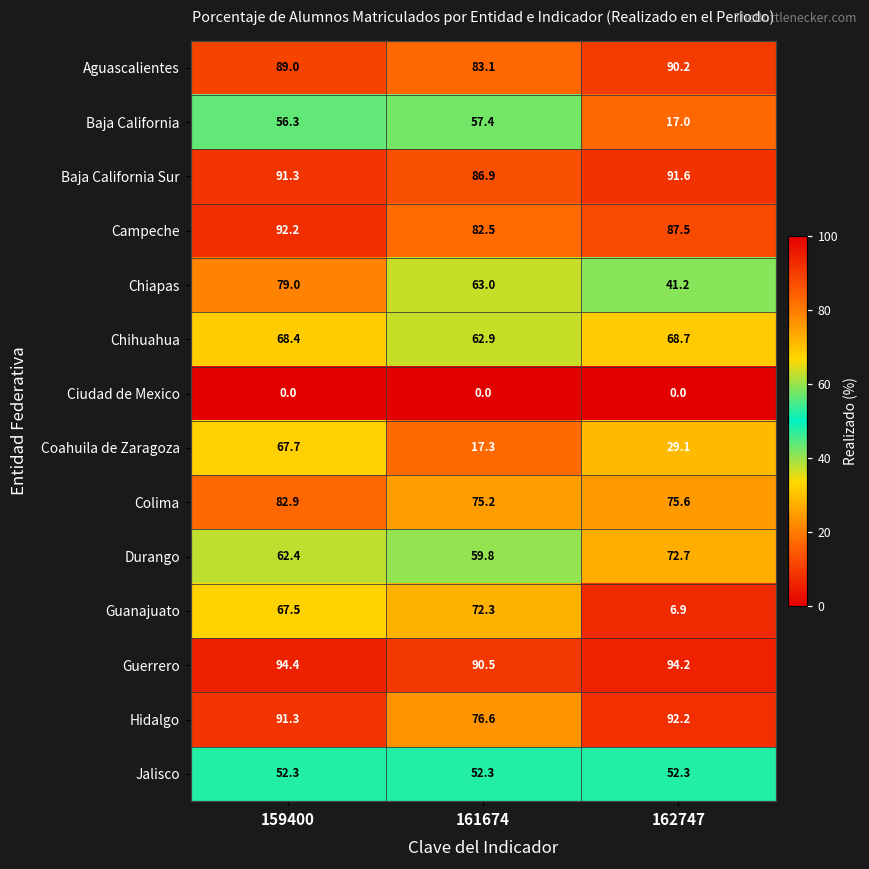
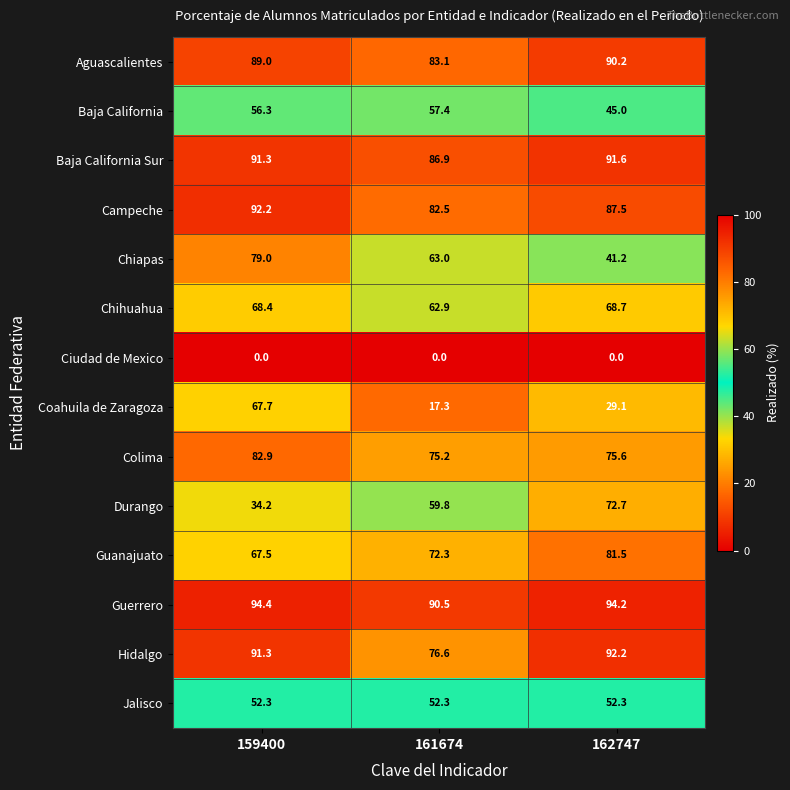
  {
    "Aguascalientes": {
      "159400": 89.0,
      "161674": 83.1,
      "162747": 90.2
    },
    "Baja California": {
      "159400": 56.3,
      "161674": 57.4,
-     "162747": 17.0
+     "162747": 45.0
    },
    "Baja California Sur": {
      "159400": 91.3,
      "161674": 86.9,
      "162747": 91.6
    },
    "Campeche": {
      "159400": 92.2,
      "161674": 82.5,
      "162747": 87.5
    },
    "Chiapas": {
      "159400": 79.0,
      "161674": 63.0,
      "162747": 41.2
    },
    "Chihuahua": {
      "159400": 68.4,
      "161674": 62.9,
      "162747": 68.7
    },
    "Ciudad de Mexico": {
      "159400": 0.0,
      "161674": 0.0,
      "162747": 0.0
    },
    "Coahuila de Zaragoza": {
      "159400": 67.7,
      "161674": 17.3,
      "162747": 29.1
    },
    "Colima": {
      "159400": 82.9,
      "161674": 75.2,
      "162747": 75.6
    },
    "Durango": {
-     "159400": 62.4,
+     "159400": 34.2,
      "161674": 59.8,
      "162747": 72.7
    },
    "Guanajuato": {
      "159400": 67.5,
      "161674": 72.3,
-     "162747": 6.9
+     "162747": 81.5
    },
    "Guerrero": {
      "159400": 94.4,
      "161674": 90.5,
      "162747": 94.2
    },
    "Hidalgo": {
      "159400": 91.3,
      "161674": 76.6,
      "162747": 92.2
    },
    "Jalisco": {
      "159400": 52.3,
      "161674": 52.3,
      "162747": 52.3
    }
  }
